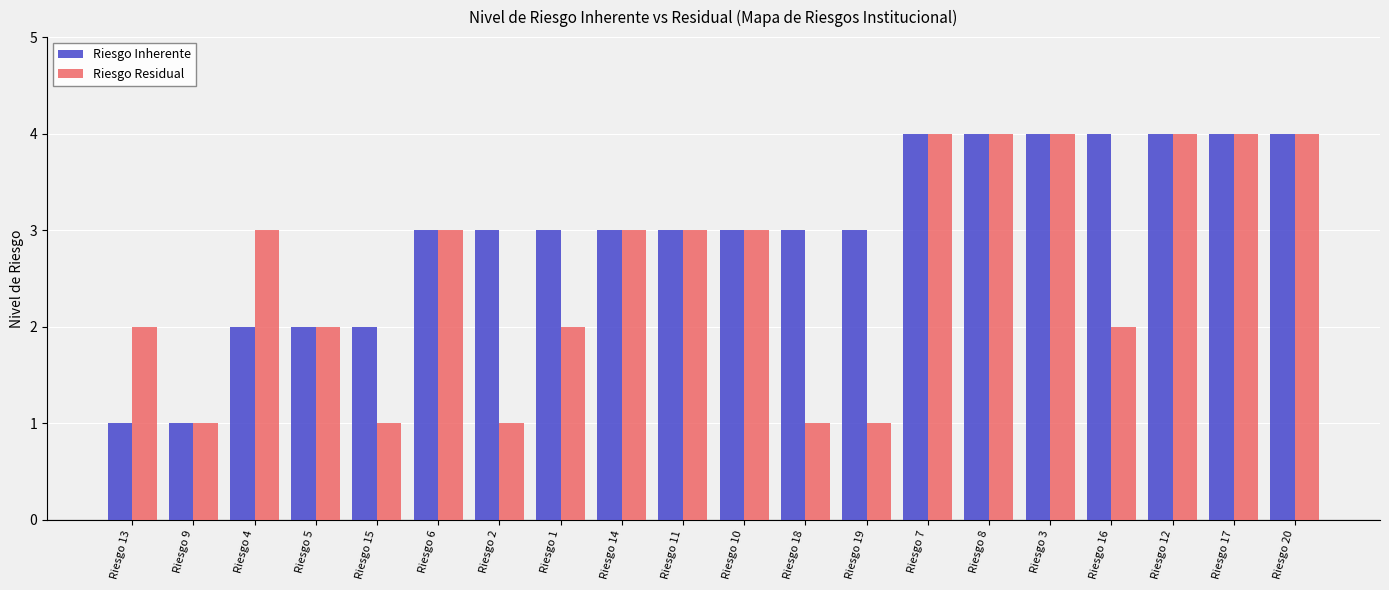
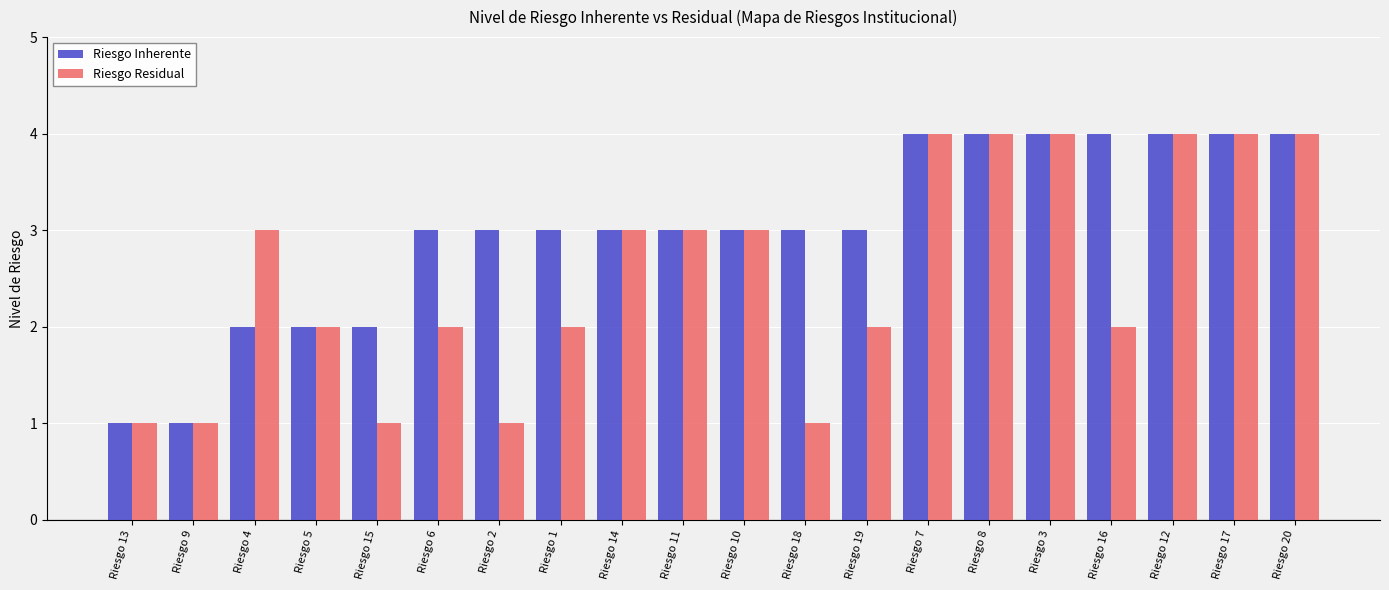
  {
    "Riesgo Inherente": {
      "Riesgo 13": 1,
      "Riesgo 9": 1,
      "Riesgo 4": 2,
      "Riesgo 5": 2,
      "Riesgo 15": 2,
      "Riesgo 6": 3,
      "Riesgo 2": 3,
      "Riesgo 1": 3,
      "Riesgo 14": 3,
      "Riesgo 11": 3,
      "Riesgo 10": 3,
      "Riesgo 18": 3,
      "Riesgo 19": 3,
      "Riesgo 7": 4,
      "Riesgo 8": 4,
      "Riesgo 3": 4,
      "Riesgo 16": 4,
      "Riesgo 12": 4,
      "Riesgo 17": 4,
      "Riesgo 20": 4
    },
    "Riesgo Residual": {
-     "Riesgo 13": 2,
+     "Riesgo 13": 1,
      "Riesgo 9": 1,
      "Riesgo 4": 3,
      "Riesgo 5": 2,
      "Riesgo 15": 1,
-     "Riesgo 6": 3,
+     "Riesgo 6": 2,
      "Riesgo 2": 1,
      "Riesgo 1": 2,
      "Riesgo 14": 3,
      "Riesgo 11": 3,
      "Riesgo 10": 3,
      "Riesgo 18": 1,
-     "Riesgo 19": 1,
+     "Riesgo 19": 2,
      "Riesgo 7": 4,
      "Riesgo 8": 4,
      "Riesgo 3": 4,
      "Riesgo 16": 2,
      "Riesgo 12": 4,
      "Riesgo 17": 4,
      "Riesgo 20": 4
    }
  }
